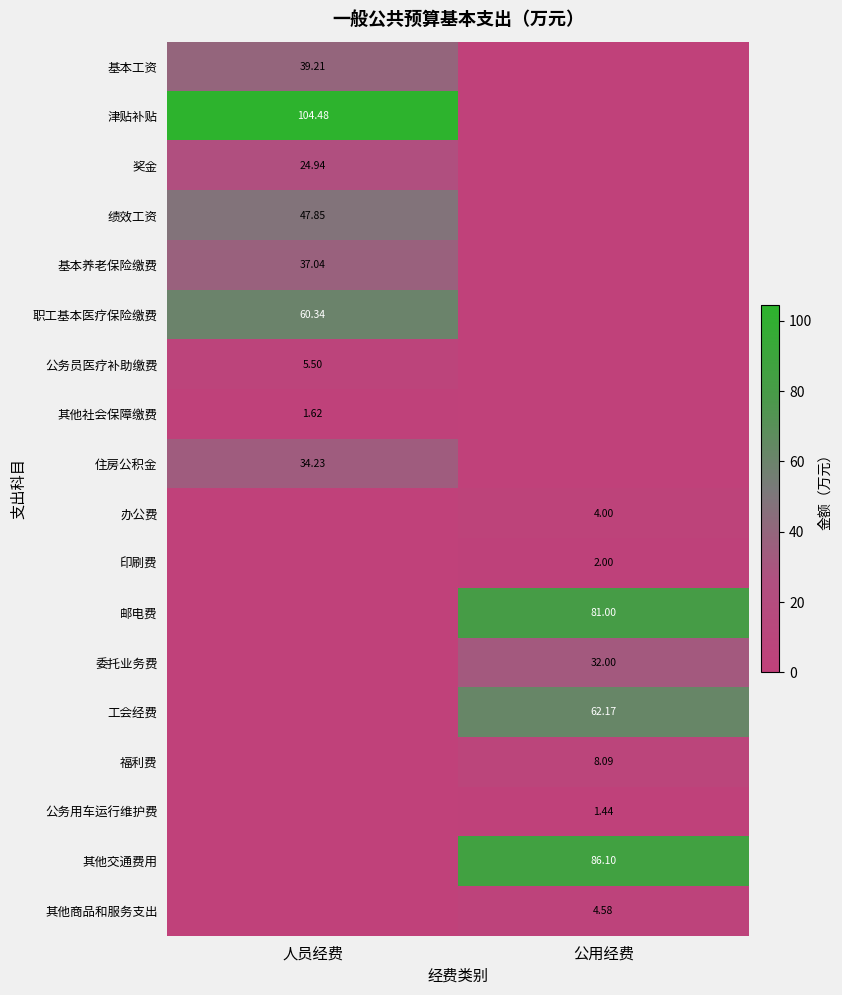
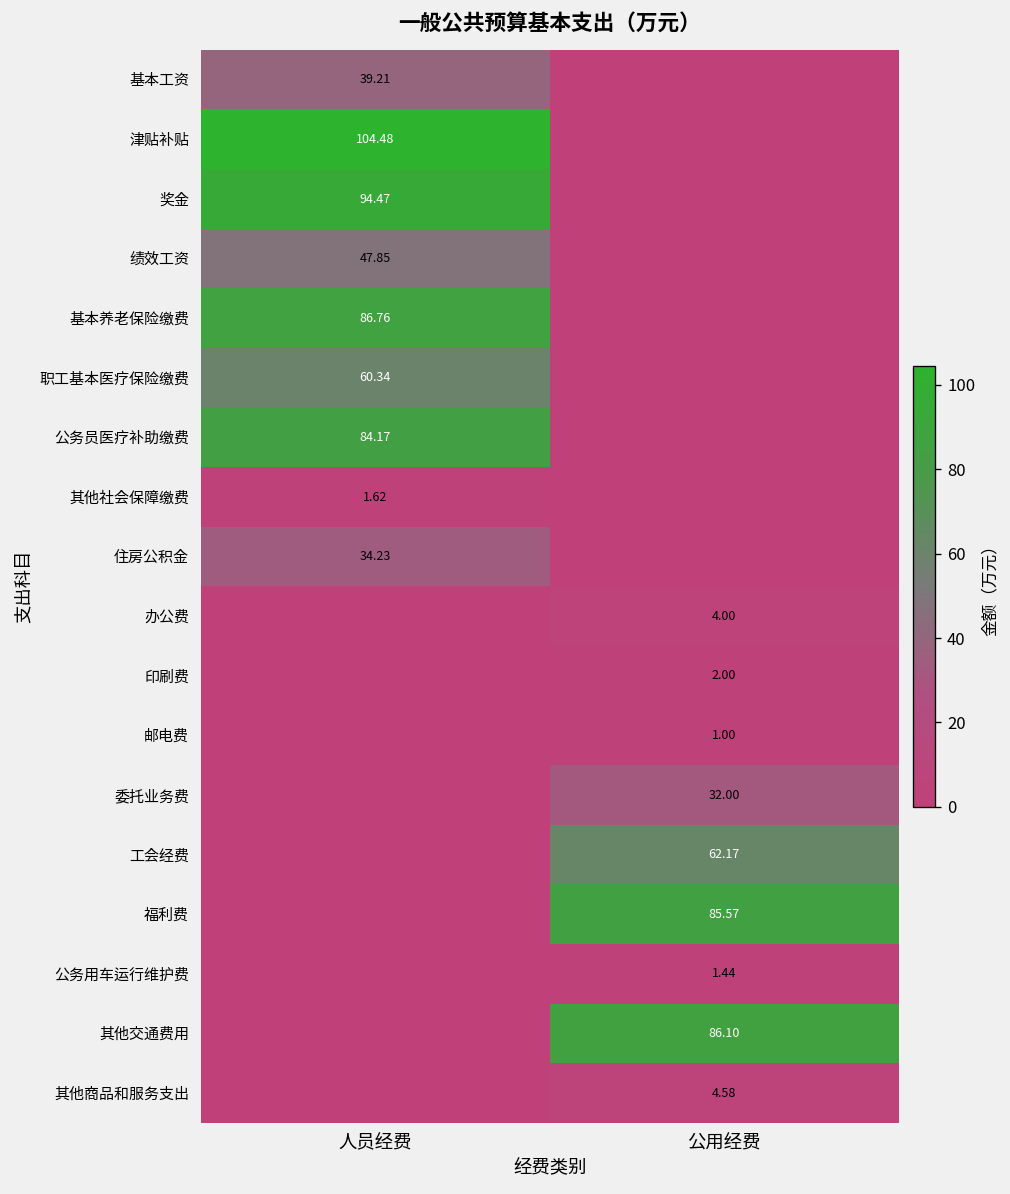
  {
    "基本工资": {
      "人员经费": 39.21
    },
    "津贴补贴": {
      "人员经费": 104.48
    },
    "奖金": {
-     "人员经费": 24.94
+     "人员经费": 94.47
    },
    "绩效工资": {
      "人员经费": 47.85
    },
    "基本养老保险缴费": {
-     "人员经费": 37.04
+     "人员经费": 86.76
    },
    "职工基本医疗保险缴费": {
      "人员经费": 60.34
    },
    "公务员医疗补助缴费": {
-     "人员经费": 5.50
+     "人员经费": 84.17
    },
    "其他社会保障缴费": {
      "人员经费": 1.62
    },
    "住房公积金": {
      "人员经费": 34.23
    },
    "办公费": {
      "公用经费": 4.00
    },
    "印刷费": {
      "公用经费": 2.00
    },
    "邮电费": {
-     "公用经费": 81.00
+     "公用经费": 1.00
    },
    "委托业务费": {
      "公用经费": 32.00
    },
    "工会经费": {
      "公用经费": 62.17
    },
    "福利费": {
-     "公用经费": 8.09
+     "公用经费": 85.57
    },
    "公务用车运行维护费": {
      "公用经费": 1.44
    },
    "其他交通费用": {
      "公用经费": 86.10
    },
    "其他商品和服务支出": {
      "公用经费": 4.58
    }
  }
